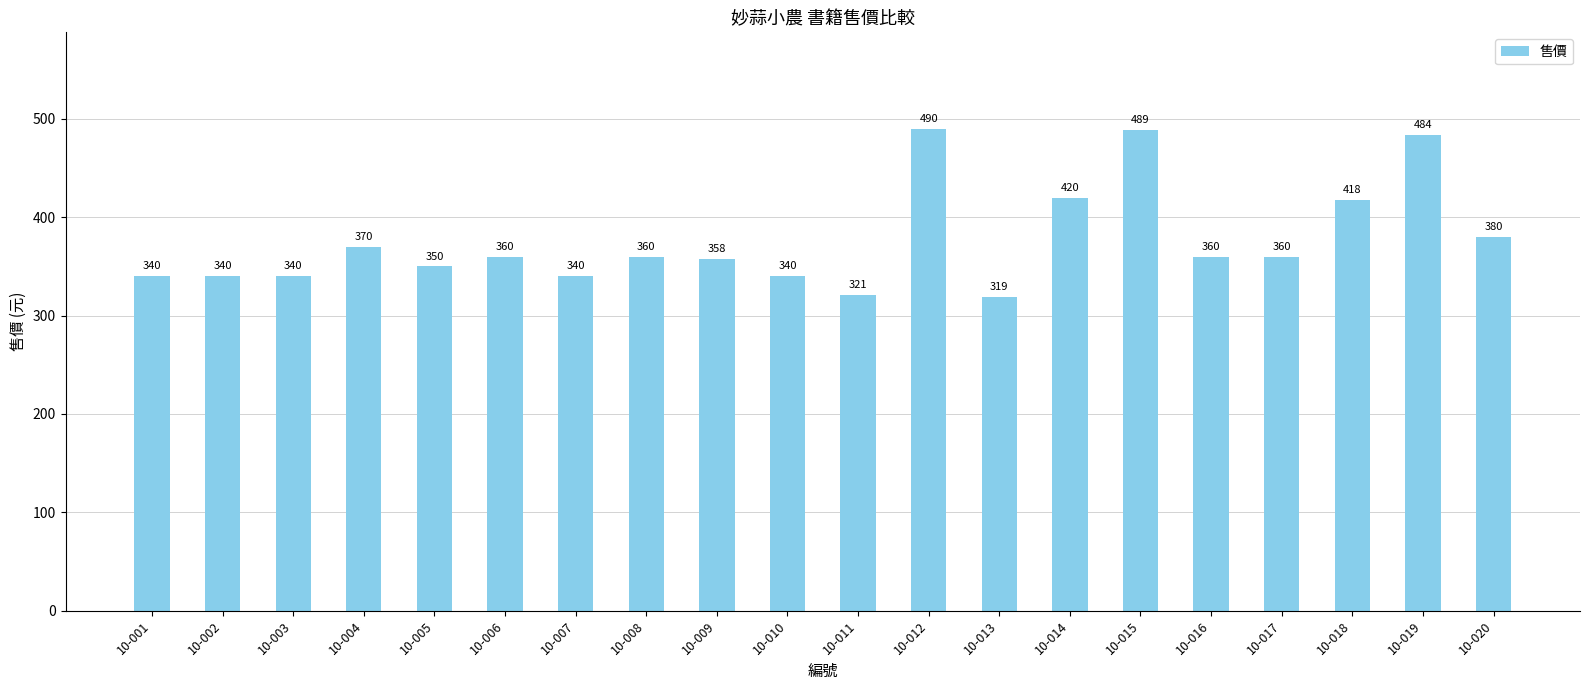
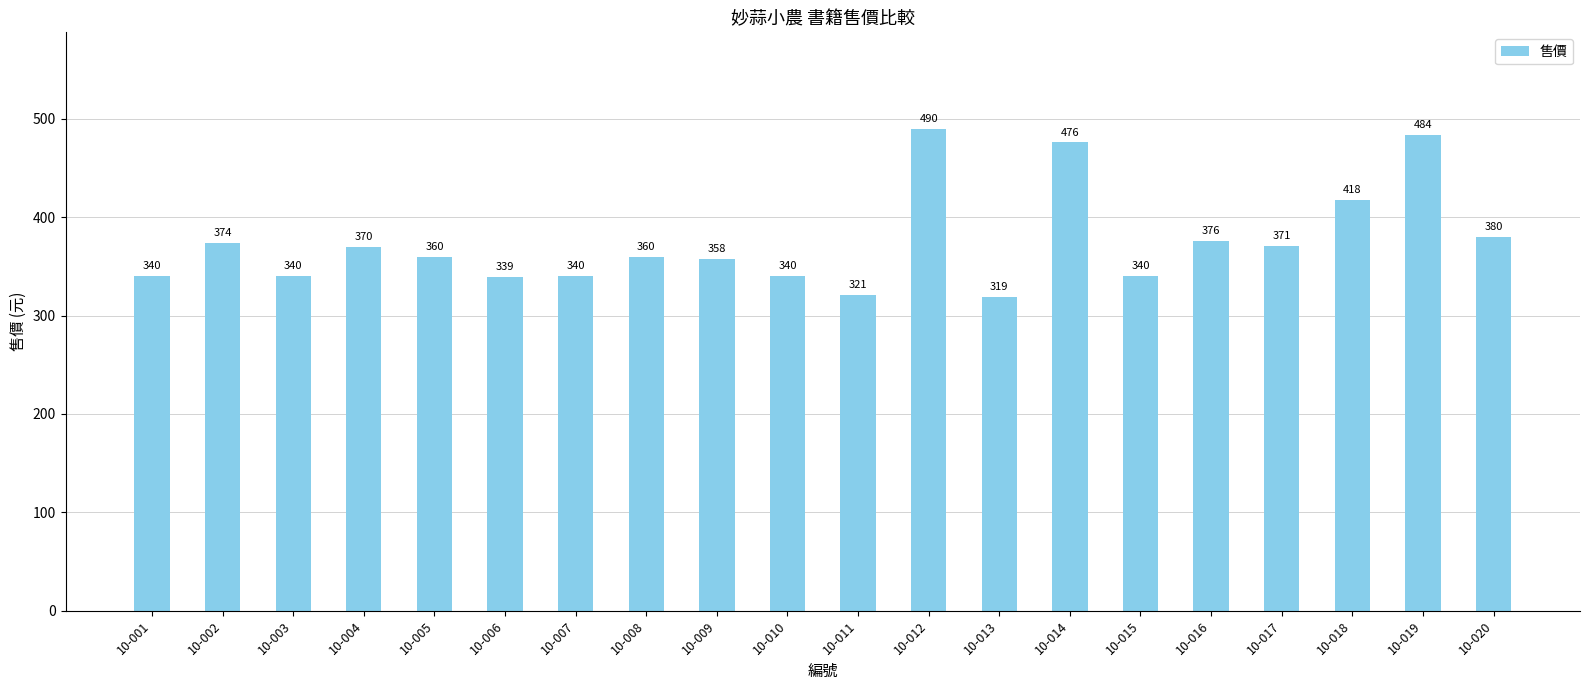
  {
    "10-001": 340,
-   "10-002": 340,
+   "10-002": 374,
    "10-003": 340,
    "10-004": 370,
-   "10-005": 350,
-   "10-006": 360,
+   "10-005": 360,
+   "10-006": 339,
    "10-007": 340,
    "10-008": 360,
    "10-009": 358,
    "10-010": 340,
    "10-011": 321,
    "10-012": 490,
    "10-013": 319,
-   "10-014": 420,
-   "10-015": 489,
-   "10-016": 360,
-   "10-017": 360,
+   "10-014": 476,
+   "10-015": 340,
+   "10-016": 376,
+   "10-017": 371,
    "10-018": 418,
    "10-019": 484,
    "10-020": 380
  }
